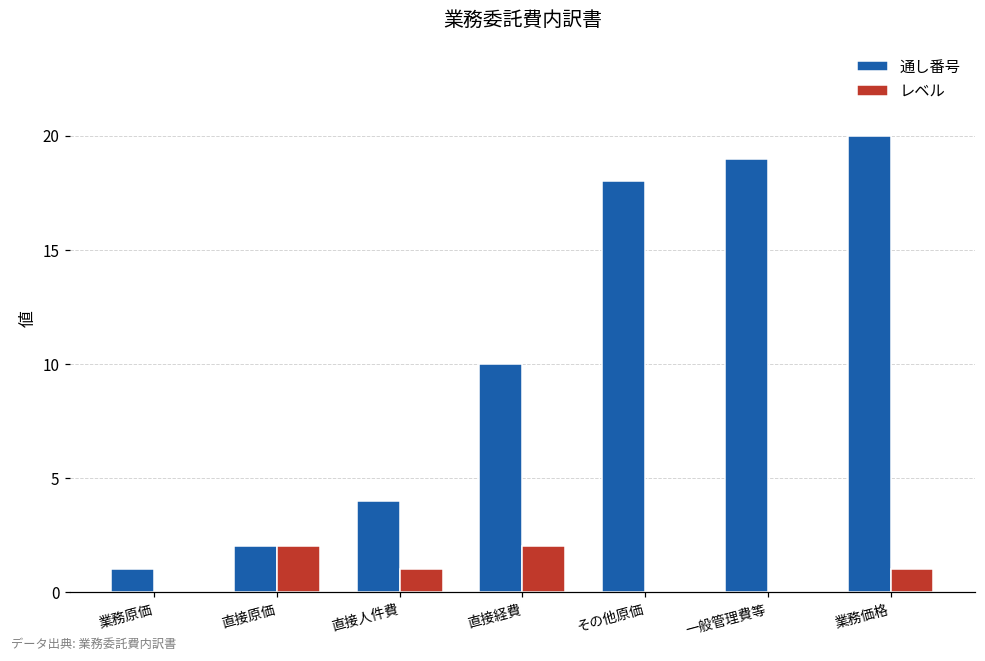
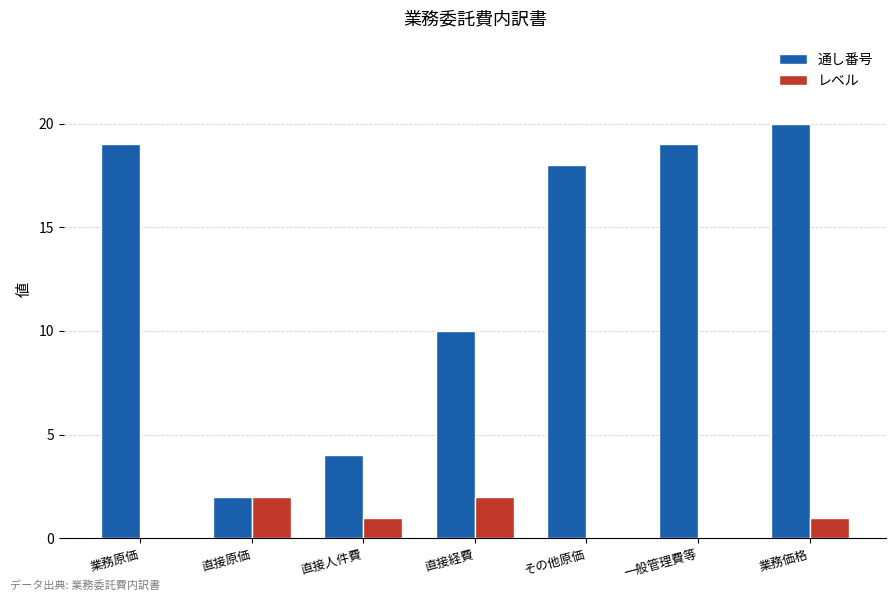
  {
    "通し番号": {
-     "業務原価": 1,
+     "業務原価": 19,
      "直接原価": 2,
      "直接人件費": 4,
      "直接経費": 10,
      "その他原価": 18,
      "一般管理費等": 19,
      "業務価格": 20
    },
    "レベル": {
      "業務原価": 0,
      "直接原価": 2,
      "直接人件費": 1,
      "直接経費": 2,
      "その他原価": 0,
      "一般管理費等": 0,
      "業務価格": 1
    }
  }
